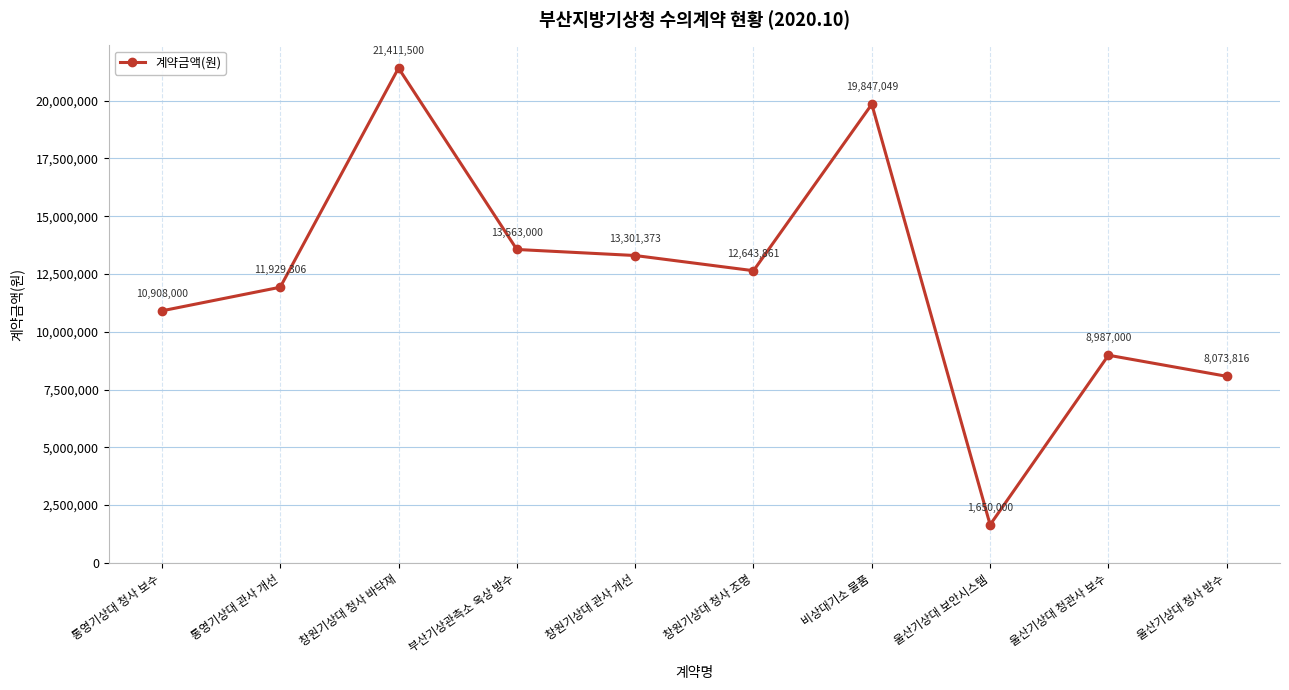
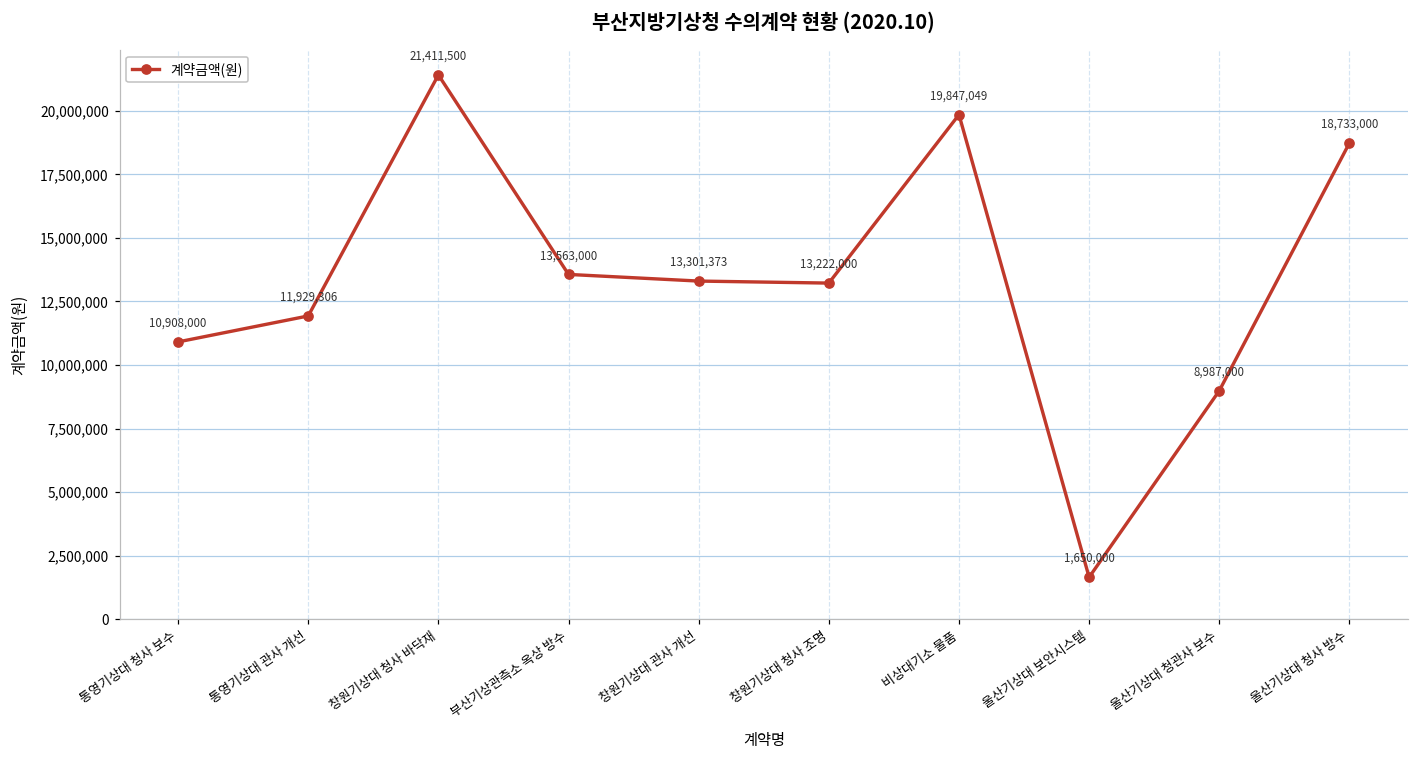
  {
    "통영기상대 청사 보수": "10,908,000",
    "통영기상대 관사 개선": "11,929,306",
    "창원기상대 청사 바닥재": "21,411,500",
    "부산기상관측소 옥상 방수": "13,563,000",
    "창원기상대 관사 개선": "13,301,373",
-   "창원기상대 청사 조명": "12,643,861",
+   "창원기상대 청사 조명": "13,222,000",
    "비상대기소 물품": "19,847,049",
    "울산기상대 보안시스템": "1,650,000",
    "울산기상대 청관사 보수": "8,987,000",
-   "울산기상대 청사 방수": "8,073,816"
+   "울산기상대 청사 방수": "18,733,000"
  }
